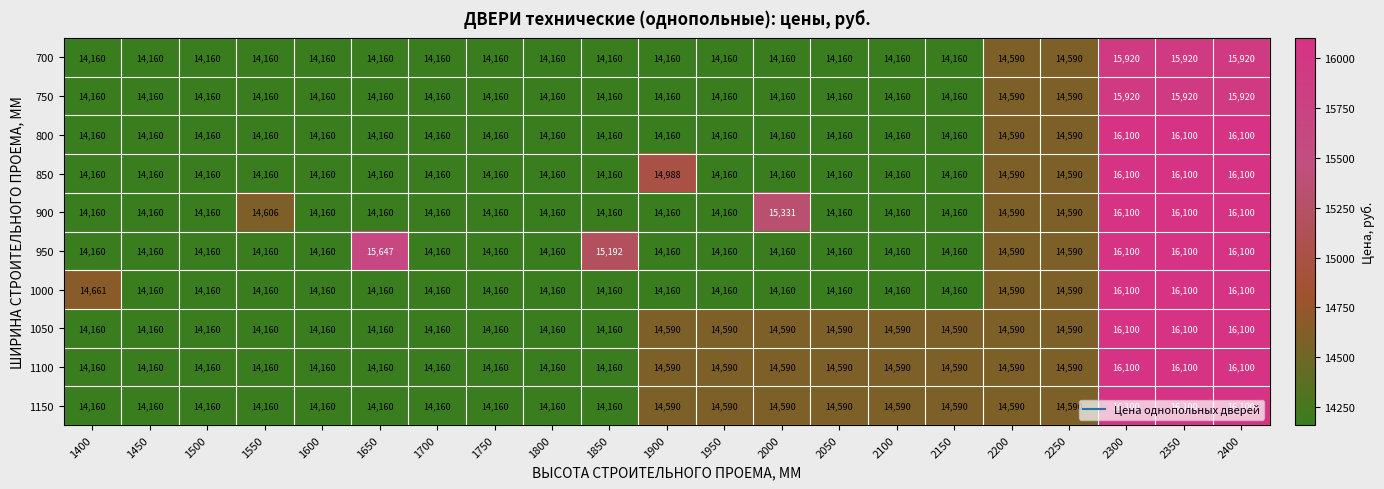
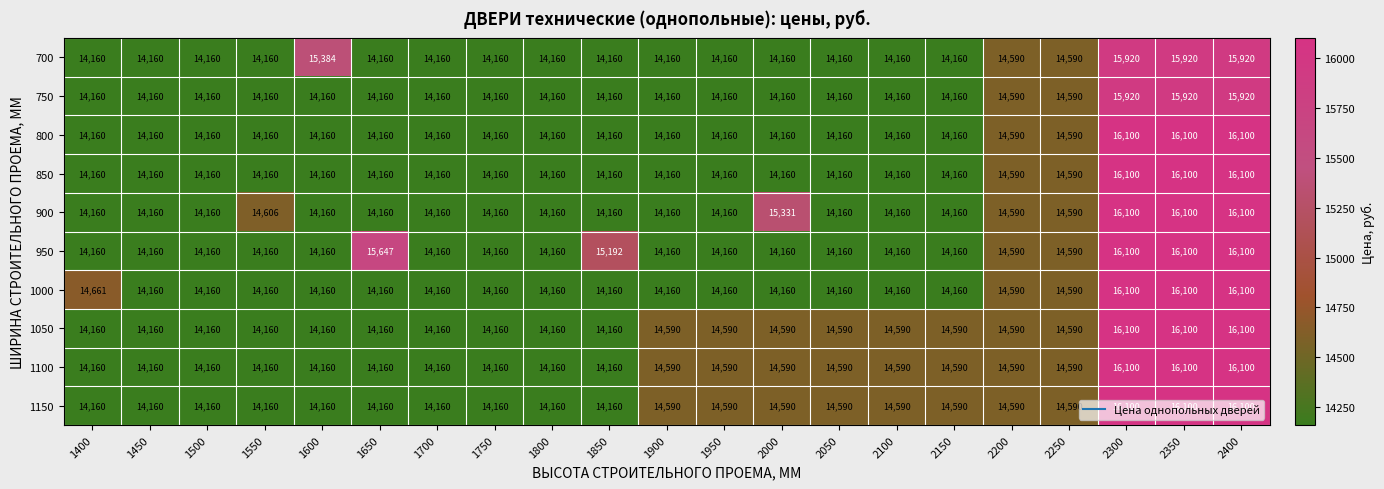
  {
    "700": {
      "1400": "14,160",
      "1450": "14,160",
      "1500": "14,160",
      "1550": "14,160",
-     "1600": "14,160",
+     "1600": "15,384",
      "1650": "14,160",
      "1700": "14,160",
      "1750": "14,160",
      "1800": "14,160",
      "1850": "14,160",
      "1900": "14,160",
      "1950": "14,160",
      "2000": "14,160",
      "2050": "14,160",
      "2100": "14,160",
      "2150": "14,160",
      "2200": "14,590",
      "2250": "14,590",
      "2300": "15,920",
      "2350": "15,920",
      "2400": "15,920"
    },
    "850": {
      "1400": "14,160",
      "1450": "14,160",
      "1500": "14,160",
      "1550": "14,160",
      "1600": "14,160",
      "1650": "14,160",
      "1700": "14,160",
      "1750": "14,160",
      "1800": "14,160",
      "1850": "14,160",
-     "1900": "14,988",
+     "1900": "14,160",
      "1950": "14,160",
      "2000": "14,160",
      "2050": "14,160",
      "2100": "14,160",
      "2150": "14,160",
      "2200": "14,590",
      "2250": "14,590",
      "2300": "16,100",
      "2350": "16,100",
      "2400": "16,100"
    }
  }
